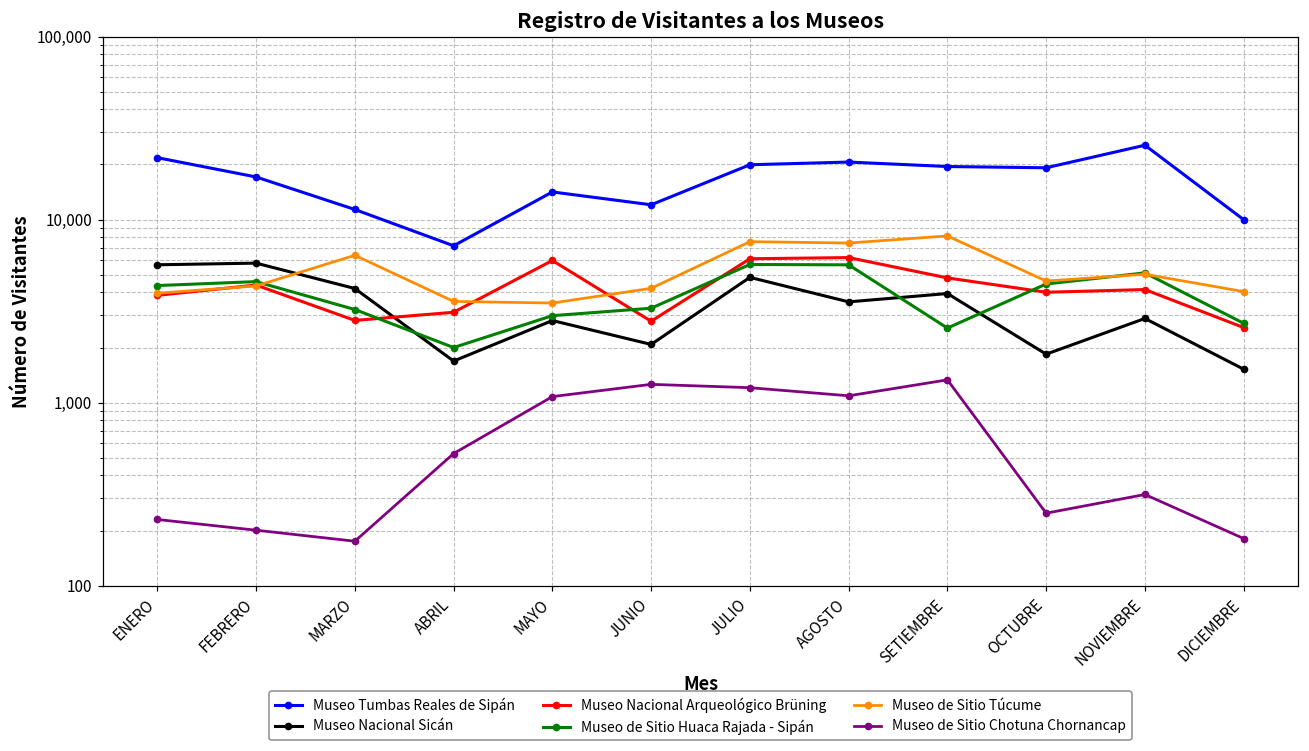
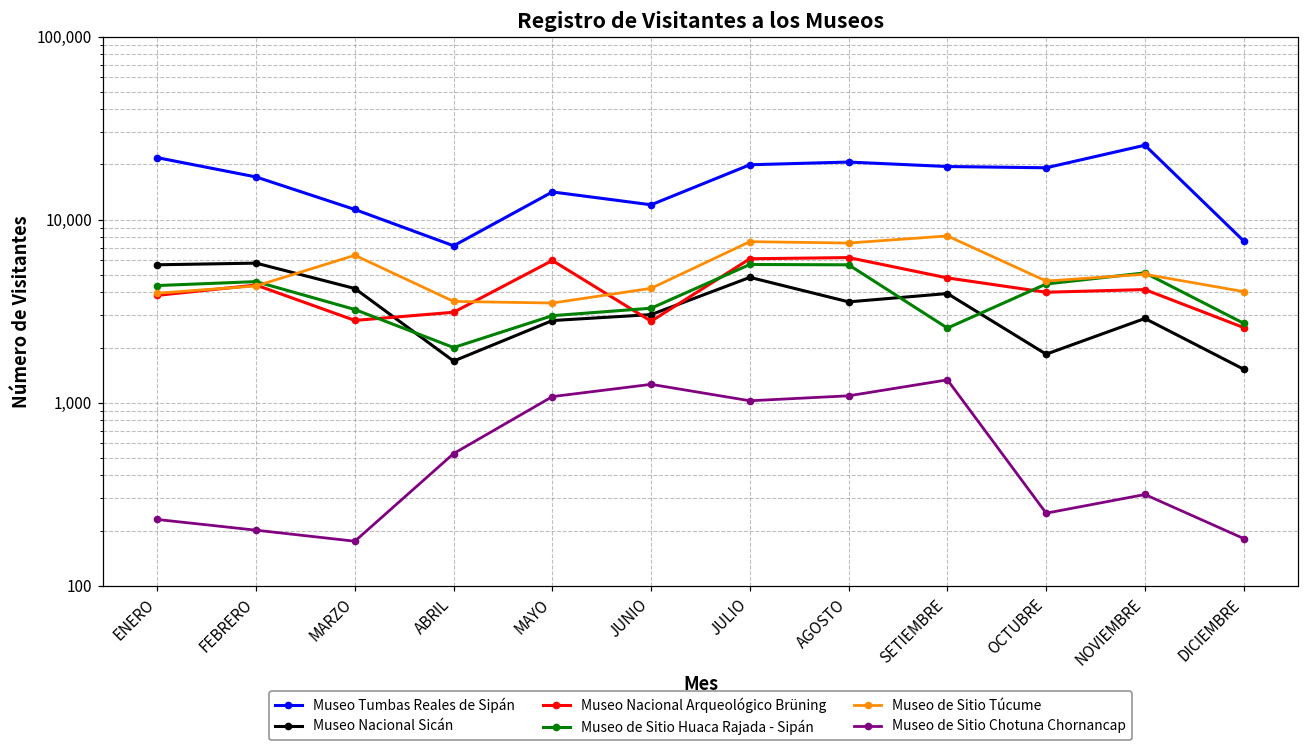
  {
    "Museo Tumbas Reales de Sipán": {
      "ENERO": "22,000",
      "FEBRERO": "17,000",
      "MARZO": "11,000",
      "ABRIL": "7,200",
      "MAYO": "14,000",
      "JUNIO": "12,000",
      "JULIO": "20,000",
      "AGOSTO": "21,000",
      "SETIEMBRE": "19,000",
      "OCTUBRE": "19,000",
      "NOVIEMBRE": "25,000",
-     "DICIEMBRE": "10,000"
+     "DICIEMBRE": "8,000"
    },
    "Museo Nacional Sicán": {
      "ENERO": "5,700",
      "FEBRERO": "5,800",
      "MARZO": "4,200",
      "ABRIL": "1,700",
      "MAYO": "2,800",
-     "JUNIO": "2,100",
+     "JUNIO": "3,000",
      "JULIO": "4,800",
      "AGOSTO": "3,600",
      "SETIEMBRE": "3,900",
      "OCTUBRE": "1,800",
      "NOVIEMBRE": "2,900",
      "DICIEMBRE": "1,500"
    },
    "Museo Nacional Arqueológico Brüning": {
      "MARZO": "2,800",
      "ABRIL": "3,100",
      "MAYO": "6,000",
      "JUNIO": "2,800",
      "JULIO": "6,100",
      "AGOSTO": "6,200",
      "SETIEMBRE": "4,800",
      "OCTUBRE": "4,000",
      "NOVIEMBRE": "4,100",
      "DICIEMBRE": "2,600"
    },
    "Museo de Sitio Huaca Rajada - Sipán": {
      "ENERO": "4,400",
      "FEBRERO": "4,600",
      "MARZO": "3,200",
      "ABRIL": "2,000",
      "MAYO": "3,000",
      "JUNIO": "3,300",
      "JULIO": "5,700",
      "AGOSTO": "5,700",
      "SETIEMBRE": "2,600",
      "OCTUBRE": "4,400",
      "DICIEMBRE": "2,700"
    },
    "Museo de Sitio Túcume": {
      "MARZO": "6,400",
      "ABRIL": "3,600",
      "MAYO": "3,500",
      "JUNIO": "4,200",
      "JULIO": "8,000",
      "AGOSTO": "7,000",
      "SETIEMBRE": "8,000",
      "OCTUBRE": "4,600",
      "DICIEMBRE": "4,000"
    },
    "Museo de Sitio Chotuna Chornancap": {
      "ENERO": "230",
      "FEBRERO": "200",
      "MARZO": "180",
      "ABRIL": "530",
      "MAYO": "1,100",
      "JUNIO": "1,300",
-     "JULIO": "1,200",
+     "JULIO": "1,000",
      "AGOSTO": "1,100",
      "SETIEMBRE": "1,300",
      "OCTUBRE": "250",
      "NOVIEMBRE": "320",
      "DICIEMBRE": "180"
    }
  }
